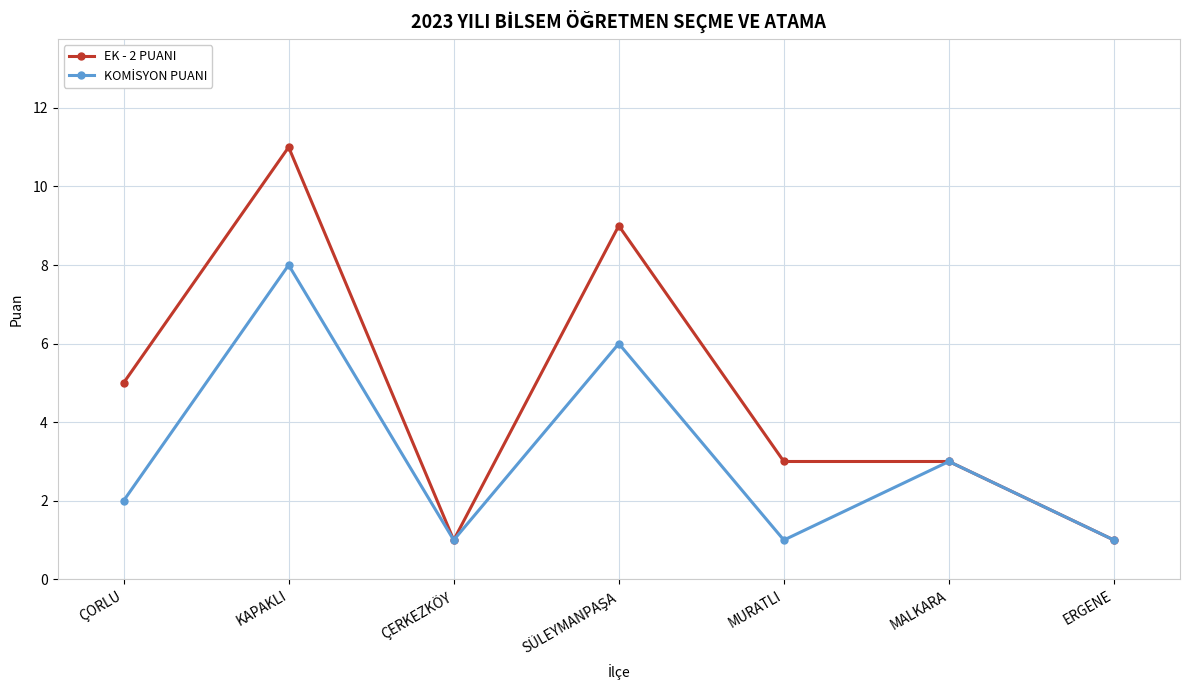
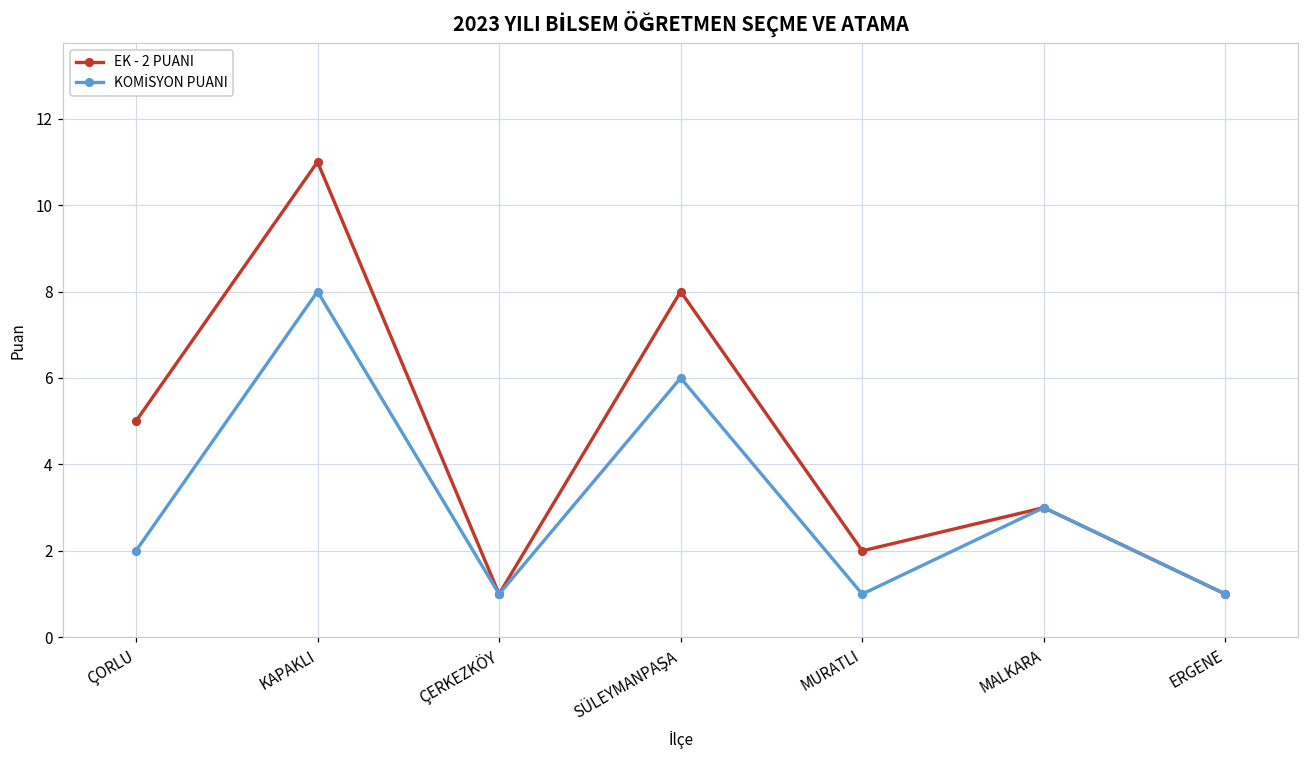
  {
    "EK - 2 PUANI": {
      "ÇORLU": 5,
      "KAPAKLI": 11,
-     "SÜLEYMANPAŞA": 9,
-     "MURATLI": 3
+     "SÜLEYMANPAŞA": 8,
+     "MURATLI": 2
    },
    "KOMİSYON PUANI": {
      "ÇORLU": 2,
      "KAPAKLI": 8,
      "SÜLEYMANPAŞA": 6,
      "MURATLI": 1
    }
  }
